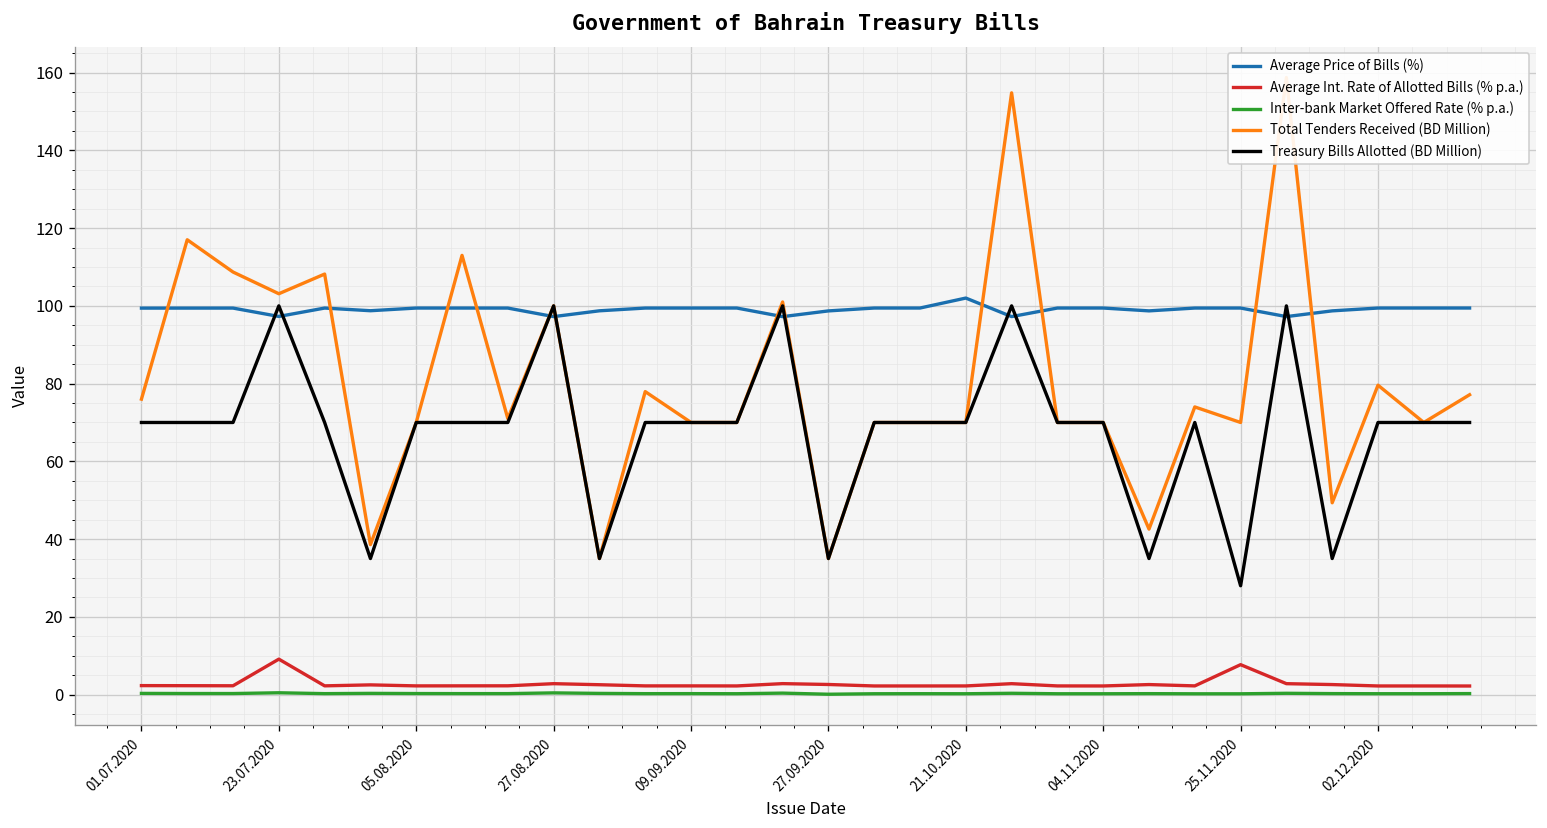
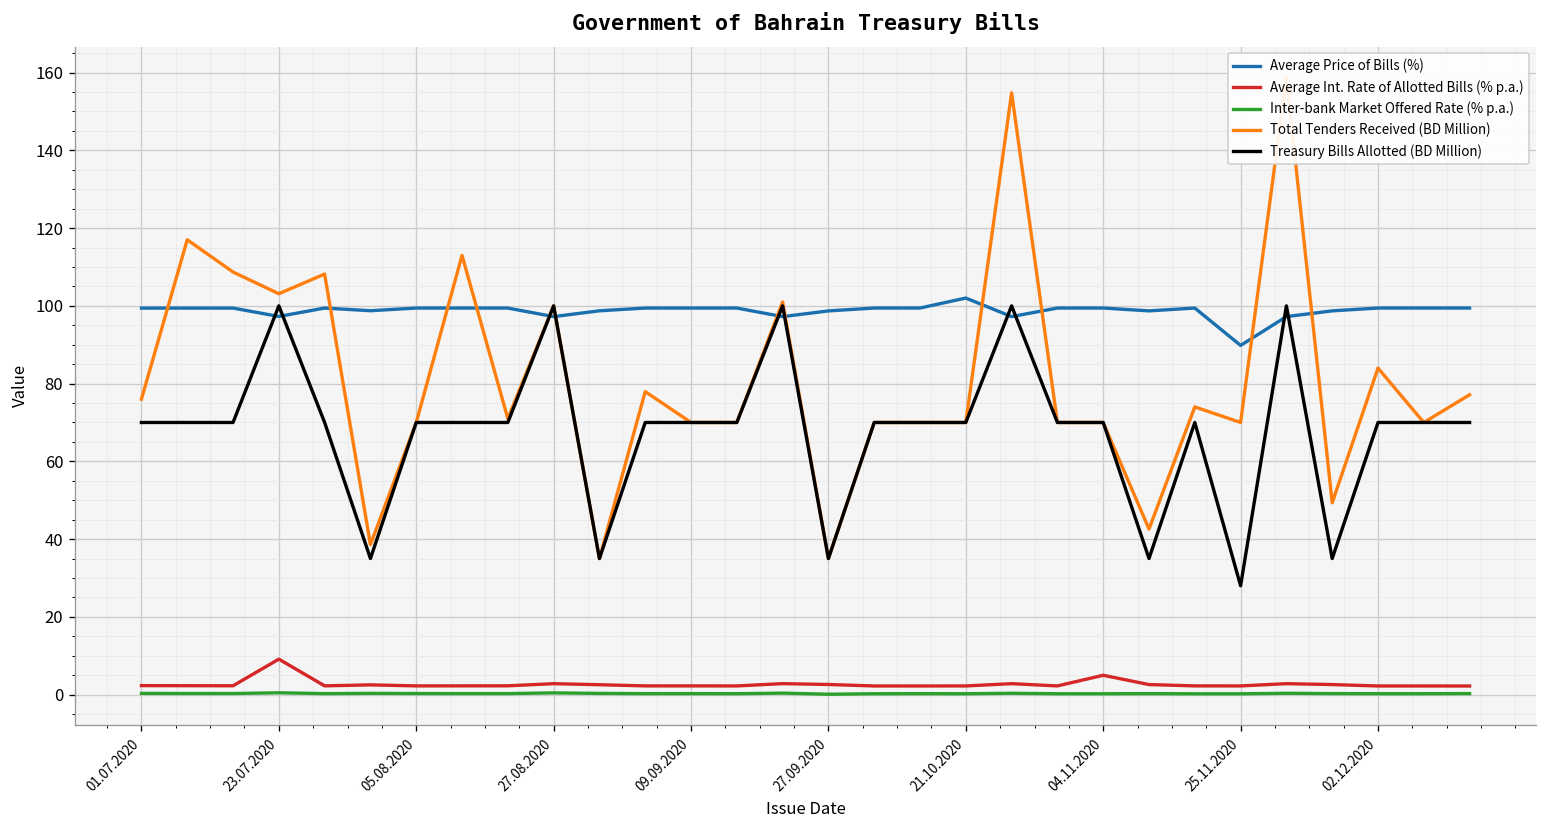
  {
    "Average Price of Bills (%)": {
      "01.07.2020": 99,
      "23.07.2020": 97,
      "05.08.2020": 99,
      "27.08.2020": 97,
      "09.09.2020": 99,
      "27.09.2020": 99,
      "21.10.2020": 102,
      "04.11.2020": 99,
-     "25.11.2020": 99,
+     "25.11.2020": 90,
      "02.12.2020": 99
    },
    "Average Int. Rate of Allotted Bills (% p.a.)": {
      "01.07.2020": 2,
      "23.07.2020": 9,
      "05.08.2020": 2,
      "27.08.2020": 3,
      "09.09.2020": 2,
      "27.09.2020": 3,
      "21.10.2020": 2,
-     "04.11.2020": 2,
-     "25.11.2020": 8,
+     "04.11.2020": 5,
+     "25.11.2020": 2,
      "02.12.2020": 2
    },
    "Inter-bank Market Offered Rate (% p.a.)": {
      "01.07.2020": 0,
      "23.07.2020": 0,
      "05.08.2020": 0,
      "27.08.2020": 0,
      "09.09.2020": 0,
      "27.09.2020": 0,
      "21.10.2020": 0,
      "04.11.2020": 0,
      "25.11.2020": 0,
      "02.12.2020": 0
    },
    "Total Tenders Received (BD Million)": {
      "01.07.2020": 76,
      "23.07.2020": 103,
      "25.11.2020": 70,
-     "02.12.2020": 80
+     "02.12.2020": 84
    },
    "Treasury Bills Allotted (BD Million)": {
      "01.07.2020": 70,
      "23.07.2020": 100,
      "25.11.2020": 28,
      "02.12.2020": 70
    }
  }
